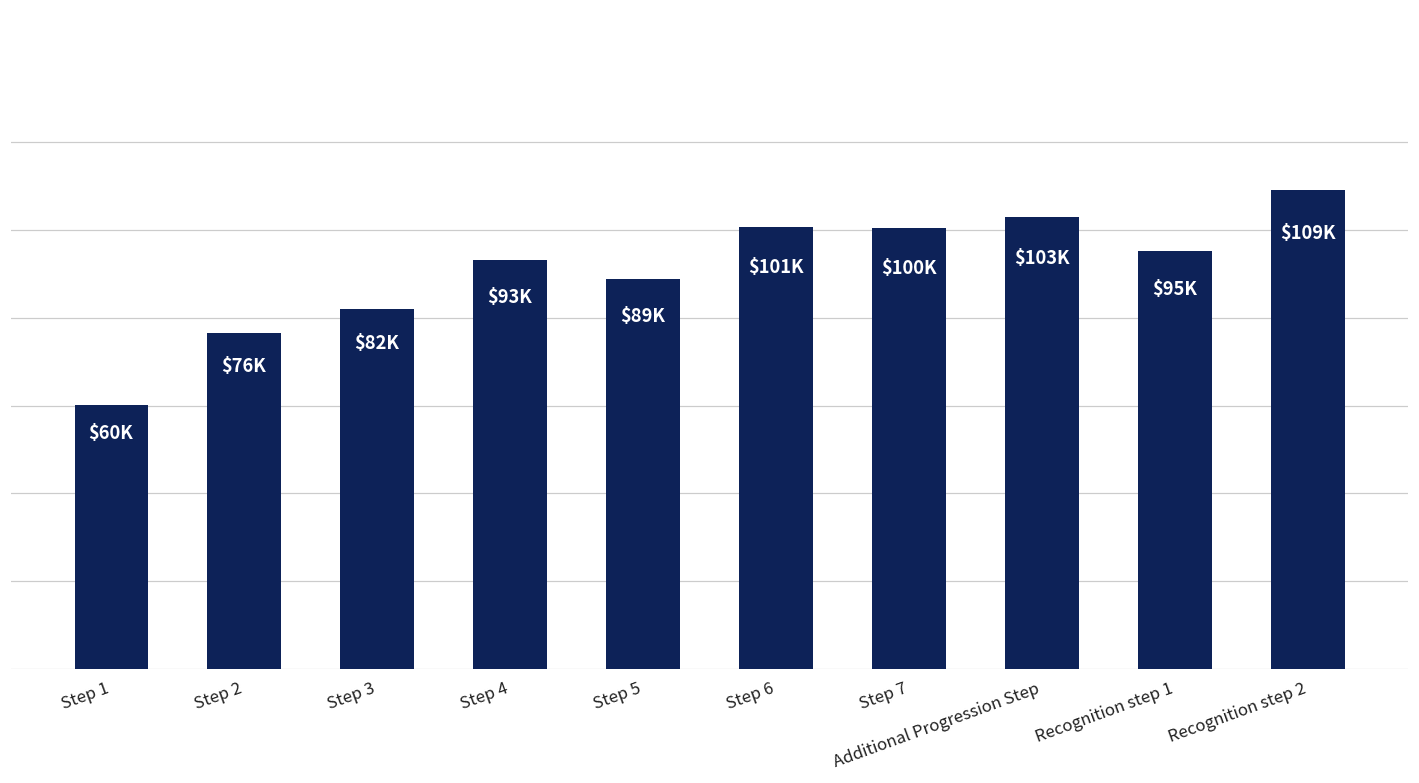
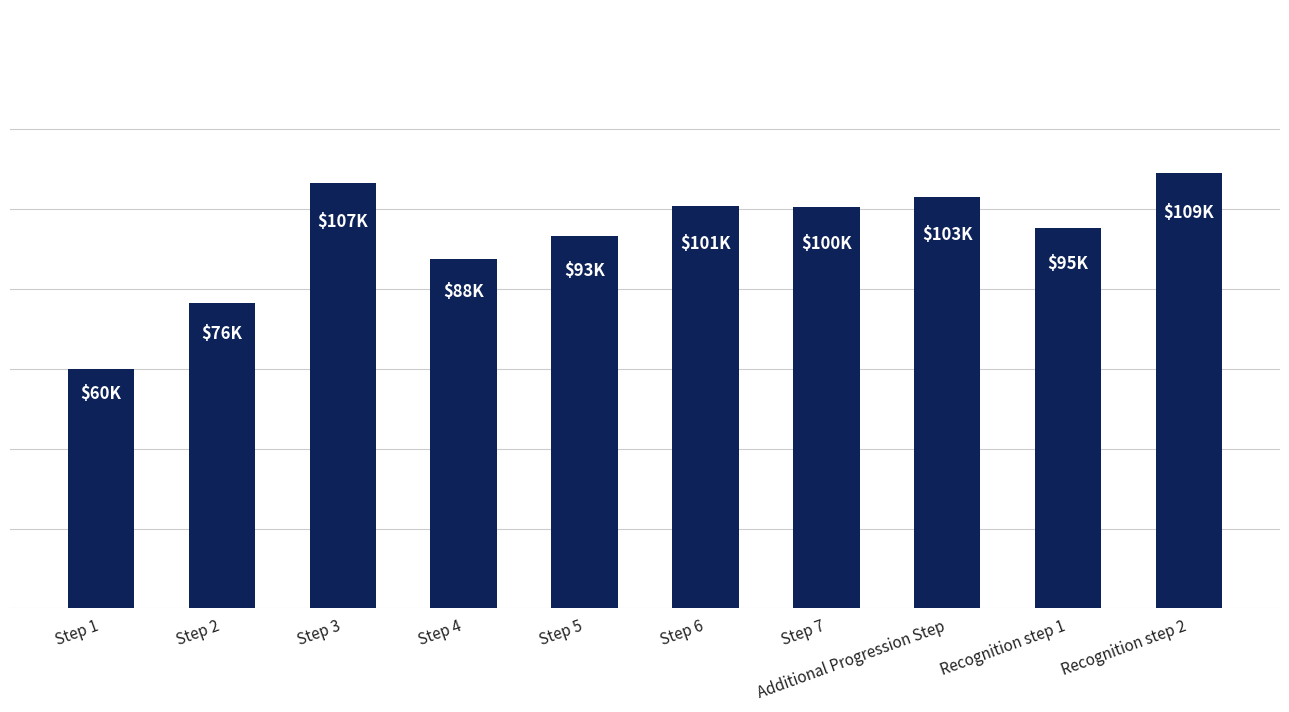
  {
    "Step 1": "$60K",
    "Step 2": "$76K",
-   "Step 3": "$82K",
-   "Step 4": "$93K",
-   "Step 5": "$89K",
+   "Step 3": "$107K",
+   "Step 4": "$88K",
+   "Step 5": "$93K",
    "Step 6": "$101K",
    "Step 7": "$100K",
    "Additional Progression Step": "$103K",
    "Recognition step 1": "$95K",
    "Recognition step 2": "$109K"
  }
